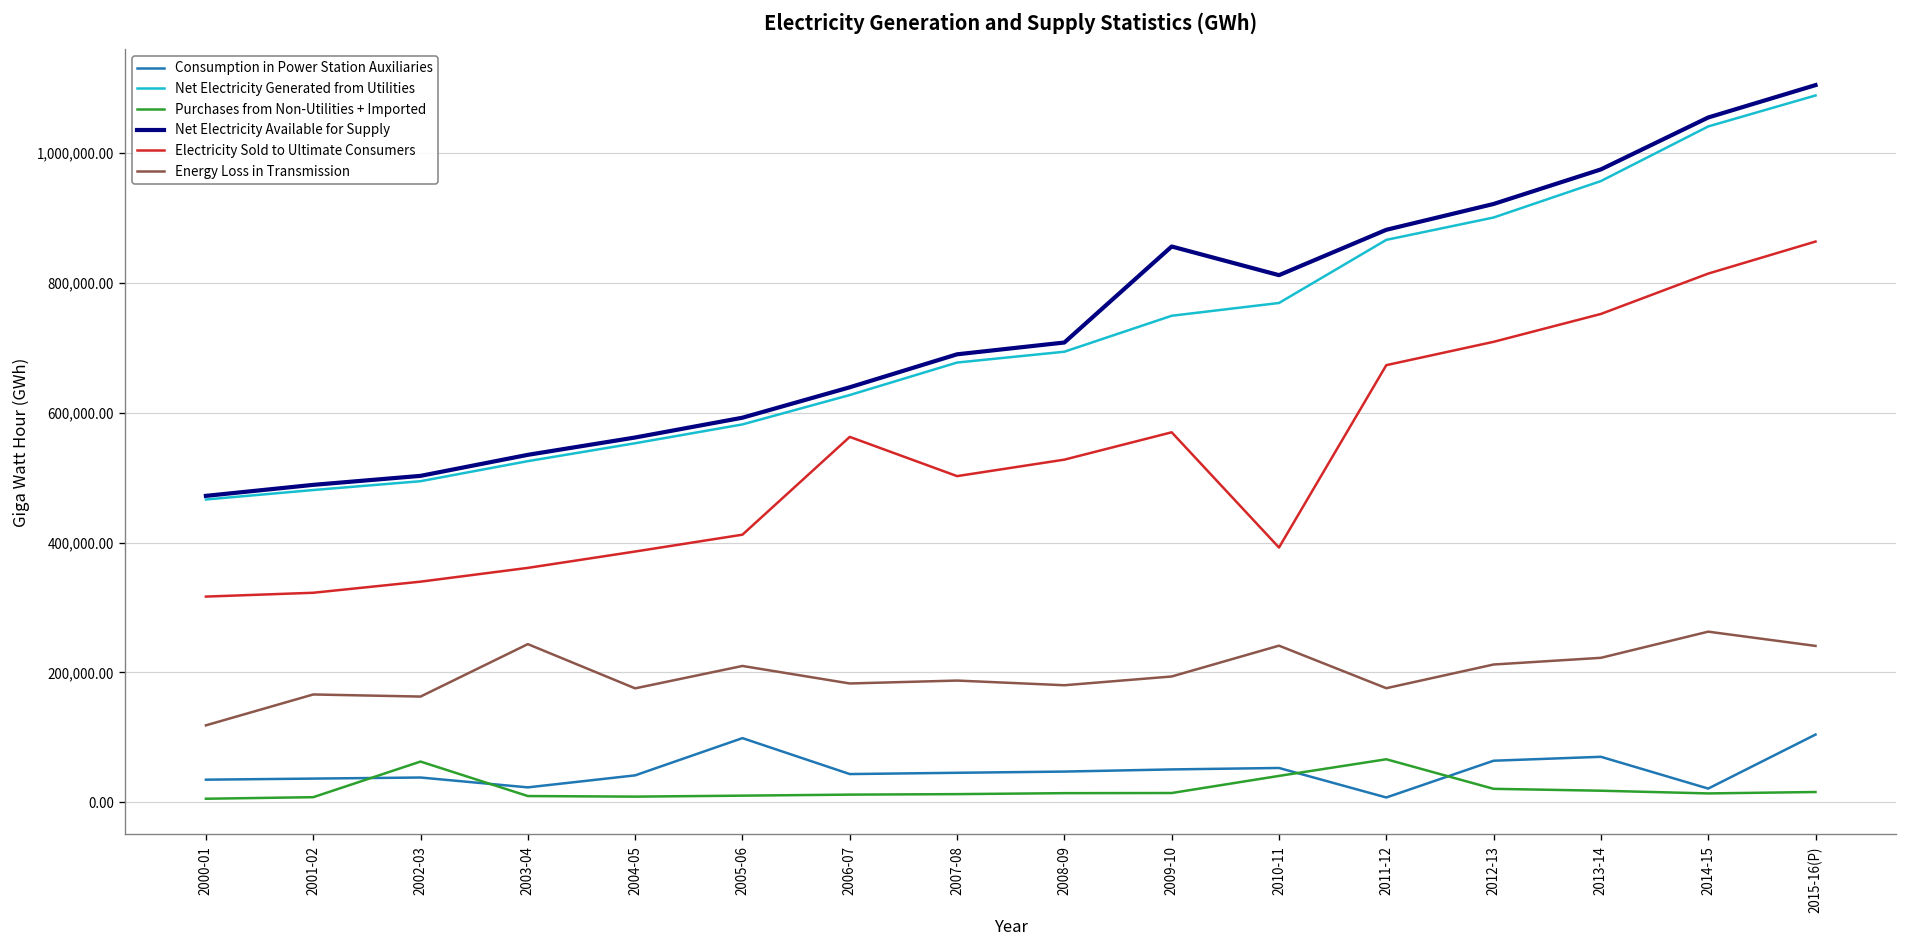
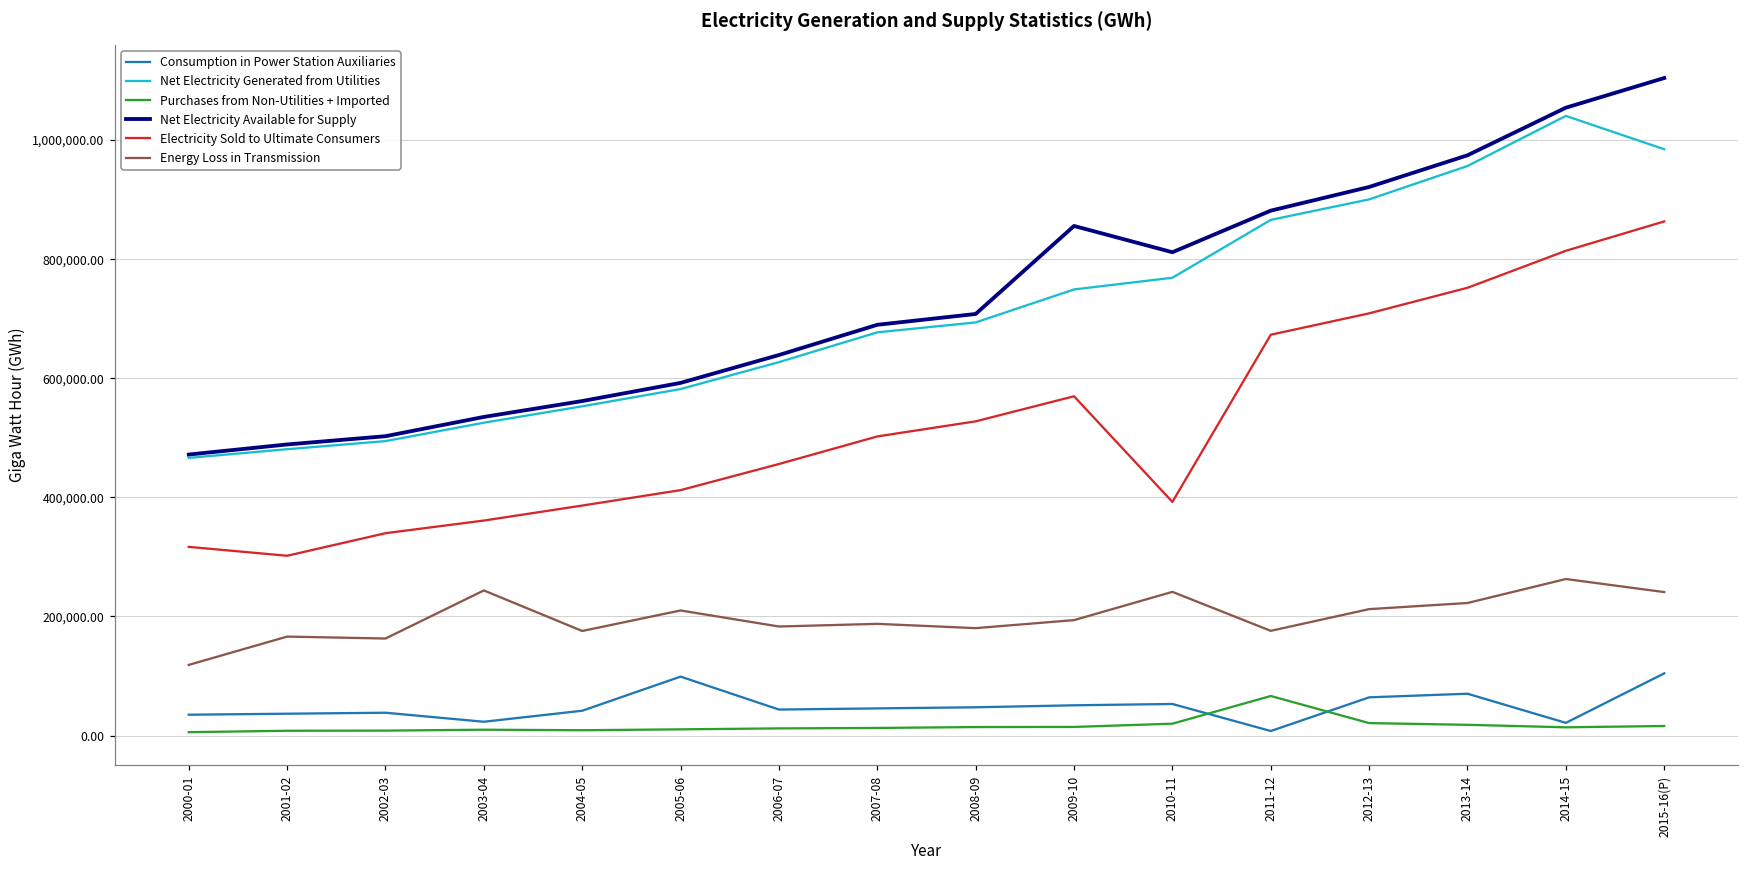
  {
    "Consumption in Power Station Auxiliaries": {
      "2000-01": "30,000",
      "2001-02": "40,000",
      "2002-03": "40,000",
      "2003-04": "20,000",
      "2004-05": "40,000",
      "2005-06": "100,000",
      "2006-07": "40,000",
      "2007-08": "50,000",
      "2008-09": "50,000",
      "2009-10": "50,000",
      "2010-11": "50,000",
      "2011-12": "10,000",
      "2012-13": "60,000",
      "2013-14": "70,000",
      "2014-15": "20,000",
      "2015-16(P)": "100,000"
    },
    "Net Electricity Generated from Utilities": {
      "2000-01": "470,000",
      "2001-02": "480,000",
      "2002-03": "490,000",
      "2003-04": "530,000",
      "2004-05": "550,000",
      "2005-06": "580,000",
      "2006-07": "630,000",
      "2007-08": "680,000",
      "2008-09": "690,000",
      "2009-10": "750,000",
      "2010-11": "770,000",
      "2011-12": "870,000",
      "2012-13": "900,000",
      "2013-14": "960,000",
      "2014-15": "1,040,000",
-     "2015-16(P)": "1,090,000"
+     "2015-16(P)": "980,000"
    },
    "Purchases from Non-Utilities + Imported": {
      "2000-01": "10,000",
      "2001-02": "10,000",
-     "2002-03": "60,000",
+     "2002-03": "10,000",
      "2003-04": "10,000",
      "2004-05": "10,000",
      "2005-06": "10,000",
      "2006-07": "10,000",
      "2007-08": "10,000",
      "2008-09": "10,000",
      "2009-10": "10,000",
-     "2010-11": "40,000",
+     "2010-11": "20,000",
      "2011-12": "70,000",
      "2012-13": "20,000",
      "2013-14": "20,000",
      "2014-15": "10,000",
      "2015-16(P)": "20,000"
    },
    "Net Electricity Available for Supply": {
      "2000-01": "470,000",
      "2001-02": "490,000",
      "2002-03": "500,000",
      "2003-04": "540,000",
      "2004-05": "560,000",
      "2005-06": "590,000",
      "2006-07": "640,000",
      "2007-08": "690,000",
      "2008-09": "710,000",
      "2009-10": "860,000",
      "2010-11": "810,000",
      "2011-12": "880,000",
      "2012-13": "920,000",
      "2013-14": "970,000",
      "2014-15": "1,050,000",
      "2015-16(P)": "1,100,000"
    },
    "Electricity Sold to Ultimate Consumers": {
      "2000-01": "320,000",
-     "2001-02": "320,000",
+     "2001-02": "300,000",
      "2002-03": "340,000",
      "2003-04": "360,000",
      "2004-05": "390,000",
      "2005-06": "410,000",
-     "2006-07": "560,000",
+     "2006-07": "460,000",
      "2007-08": "500,000",
      "2008-09": "530,000",
      "2009-10": "570,000",
      "2010-11": "390,000",
      "2011-12": "670,000",
      "2012-13": "710,000",
      "2013-14": "750,000",
      "2014-15": "810,000",
      "2015-16(P)": "860,000"
    },
    "Energy Loss in Transmission": {
      "2000-01": "120,000",
      "2001-02": "170,000",
      "2002-03": "160,000",
      "2003-04": "240,000",
      "2004-05": "180,000",
      "2005-06": "210,000",
      "2006-07": "180,000",
      "2007-08": "190,000",
      "2008-09": "180,000",
      "2009-10": "190,000",
      "2010-11": "240,000",
      "2011-12": "180,000",
      "2012-13": "210,000",
      "2013-14": "220,000",
      "2014-15": "260,000",
      "2015-16(P)": "240,000"
    }
  }
